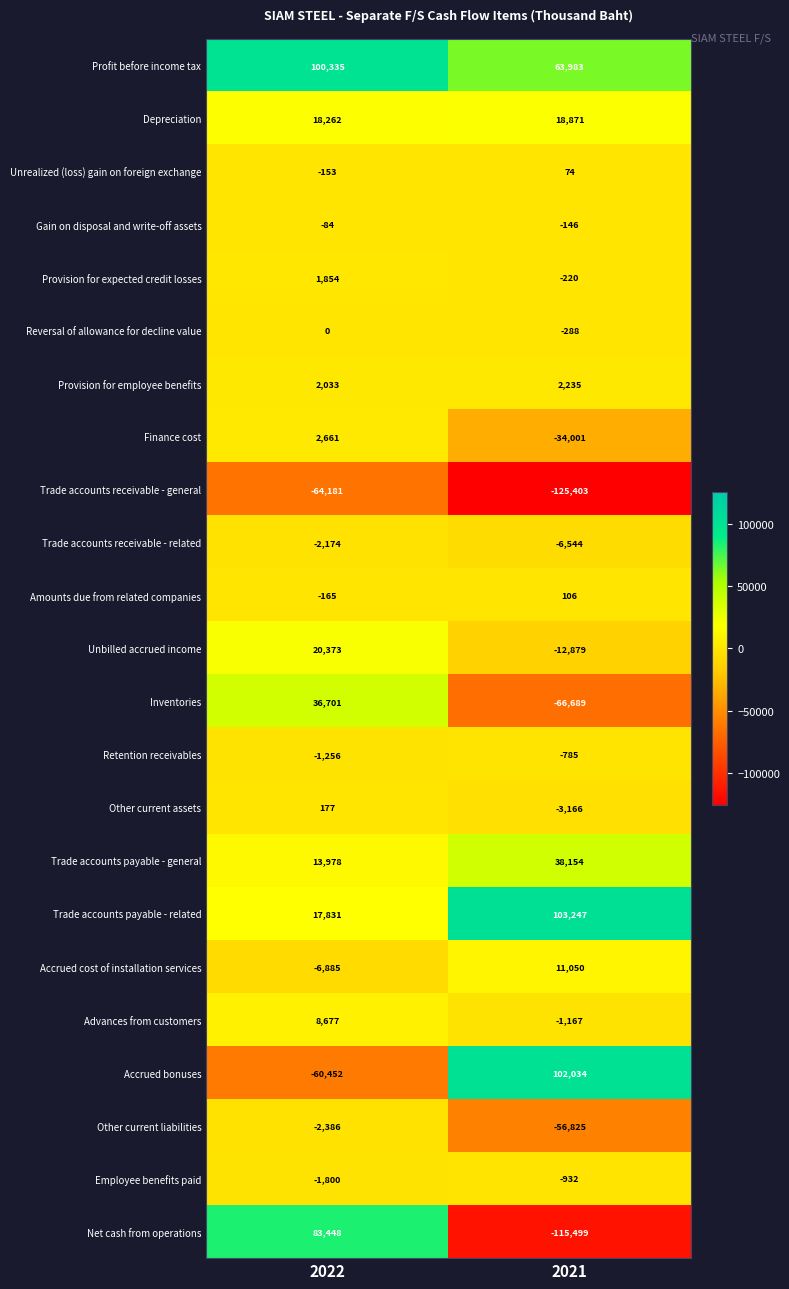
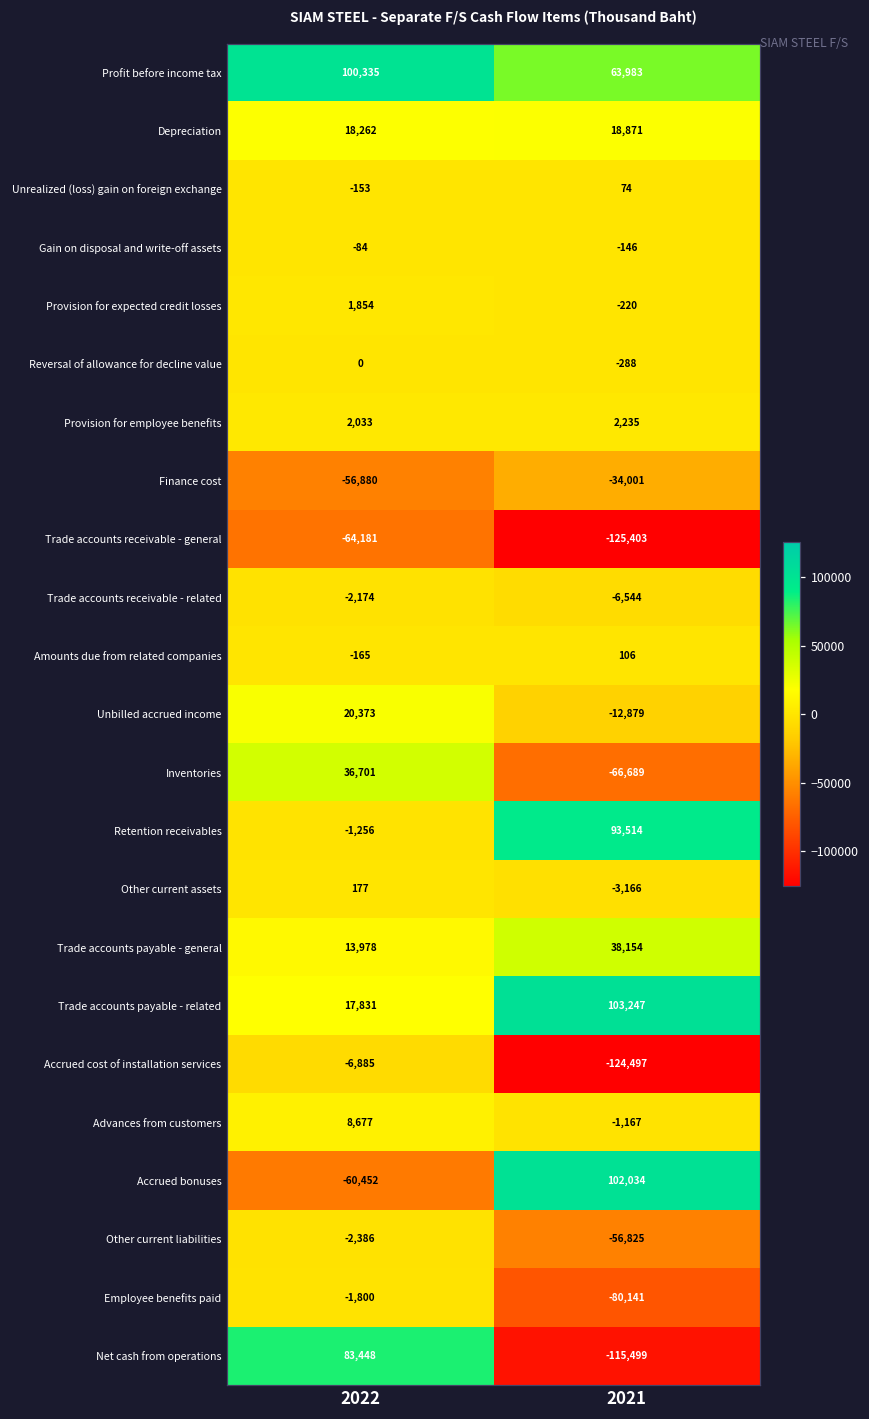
  {
    "Profit before income tax": {
      "2022": "100,335",
      "2021": "63,983"
    },
    "Depreciation": {
      "2022": "18,262",
      "2021": "18,871"
    },
    "Unrealized (loss) gain on foreign exchange": {
      "2022": "-153",
      "2021": "74"
    },
    "Gain on disposal and write-off assets": {
      "2022": "-84",
      "2021": "-146"
    },
    "Provision for expected credit losses": {
      "2022": "1,854",
      "2021": "-220"
    },
    "Reversal of allowance for decline value": {
      "2022": "0",
      "2021": "-288"
    },
    "Provision for employee benefits": {
      "2022": "2,033",
      "2021": "2,235"
    },
    "Finance cost": {
-     "2022": "2,661",
+     "2022": "-56,880",
      "2021": "-34,001"
    },
    "Trade accounts receivable - general": {
      "2022": "-64,181",
      "2021": "-125,403"
    },
    "Trade accounts receivable - related": {
      "2022": "-2,174",
      "2021": "-6,544"
    },
    "Amounts due from related companies": {
      "2022": "-165",
      "2021": "106"
    },
    "Unbilled accrued income": {
      "2022": "20,373",
      "2021": "-12,879"
    },
    "Inventories": {
      "2022": "36,701",
      "2021": "-66,689"
    },
    "Retention receivables": {
      "2022": "-1,256",
-     "2021": "-785"
+     "2021": "93,514"
    },
    "Other current assets": {
      "2022": "177",
      "2021": "-3,166"
    },
    "Trade accounts payable - general": {
      "2022": "13,978",
      "2021": "38,154"
    },
    "Trade accounts payable - related": {
      "2022": "17,831",
      "2021": "103,247"
    },
    "Accrued cost of installation services": {
      "2022": "-6,885",
-     "2021": "11,050"
+     "2021": "-124,497"
    },
    "Advances from customers": {
      "2022": "8,677",
      "2021": "-1,167"
    },
    "Accrued bonuses": {
      "2022": "-60,452",
      "2021": "102,034"
    },
    "Other current liabilities": {
      "2022": "-2,386",
      "2021": "-56,825"
    },
    "Employee benefits paid": {
      "2022": "-1,800",
-     "2021": "-932"
+     "2021": "-80,141"
    },
    "Net cash from operations": {
      "2022": "83,448",
      "2021": "-115,499"
    }
  }
